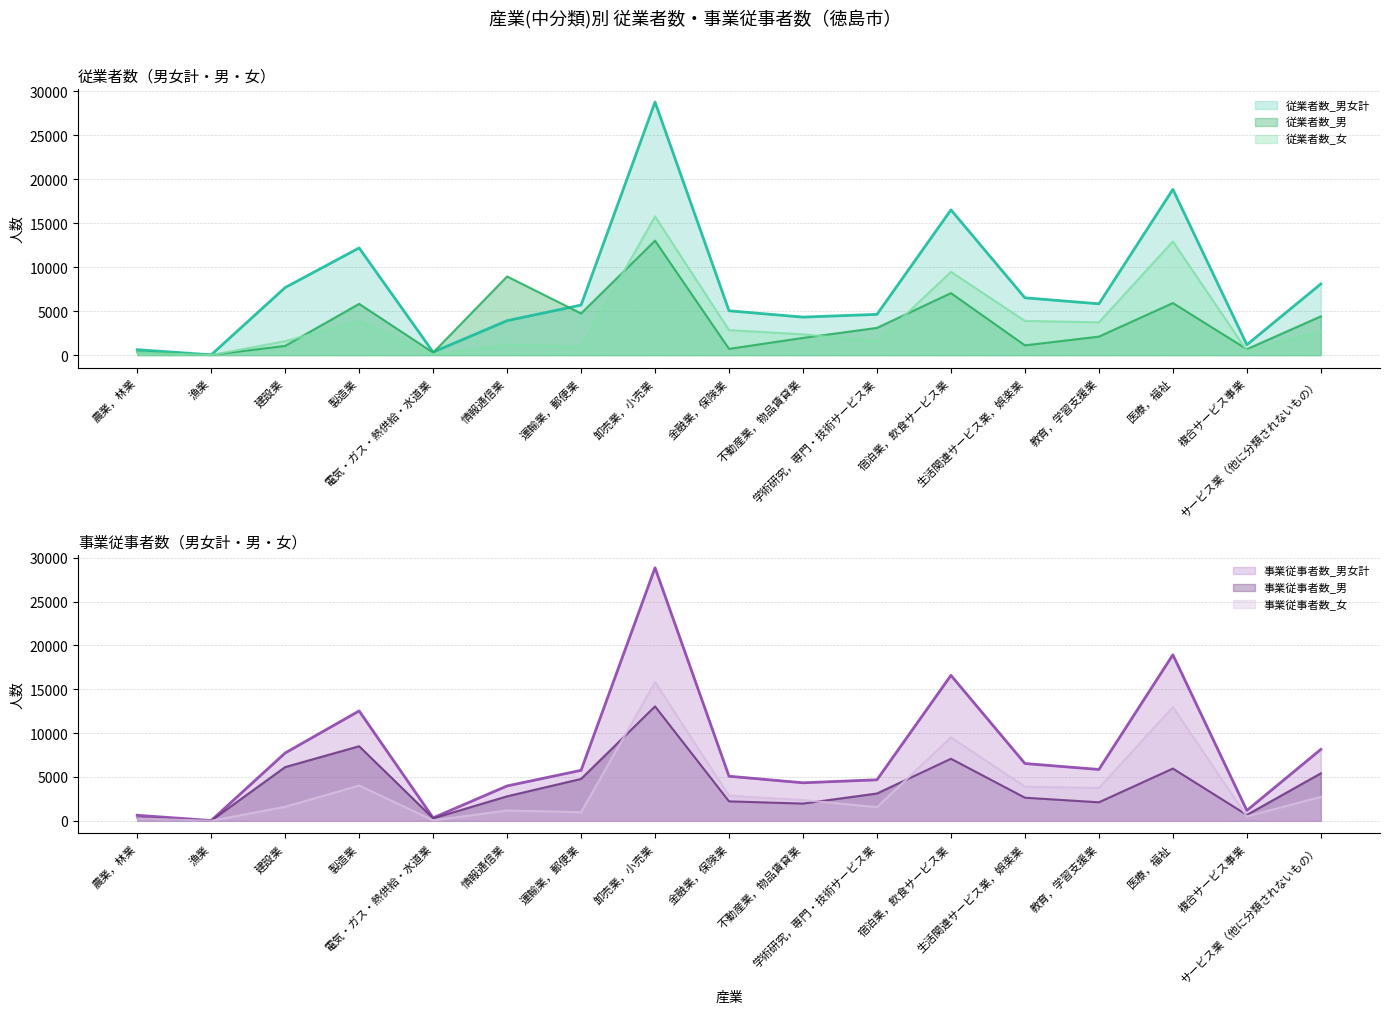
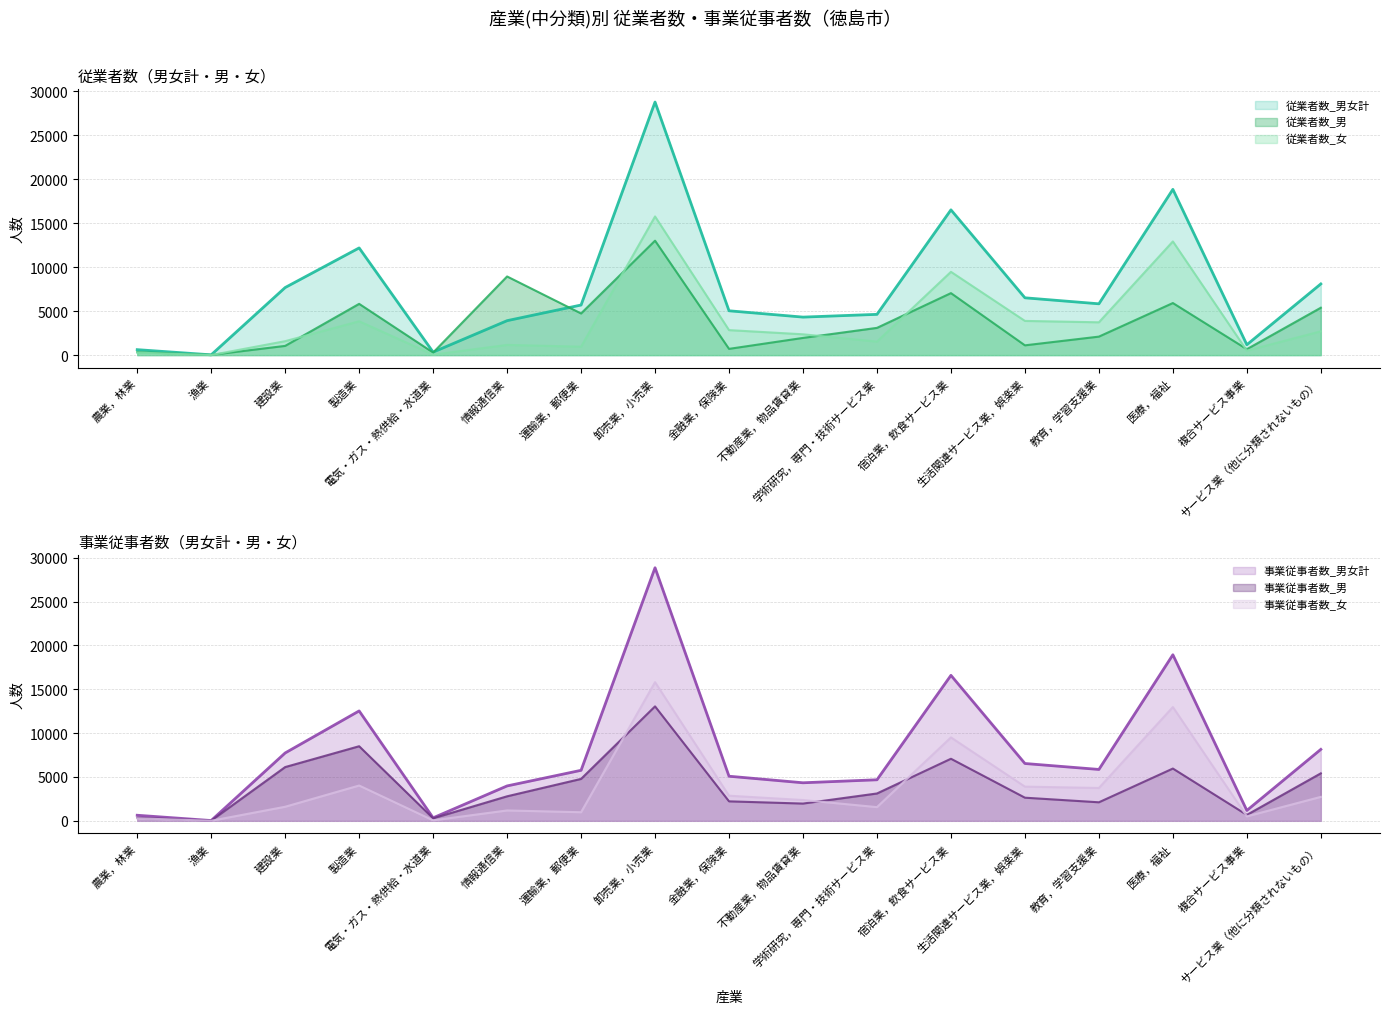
  {
    "従業者数（男女計・男・女）": {
      "従業者数_男": {
        "建設業": 1000,
        "製造業": 6000,
        "情報通信業": 9000,
        "運輸業，郵便業": 5000,
        "卸売業，小売業": 13000,
        "金融業，保険業": 1000,
        "不動産業，物品賃貸業": 2000,
        "学術研究，専門・技術サービス業": 3000,
        "宿泊業，飲食サービス業": 7000,
        "生活関連サービス業，娯楽業": 1000,
        "教育，学習支援業": 2000,
        "医療，福祉": 6000,
-       "サービス業（他に分類されないもの）": 4000
+       "サービス業（他に分類されないもの）": 5000
      }
    }
  }
